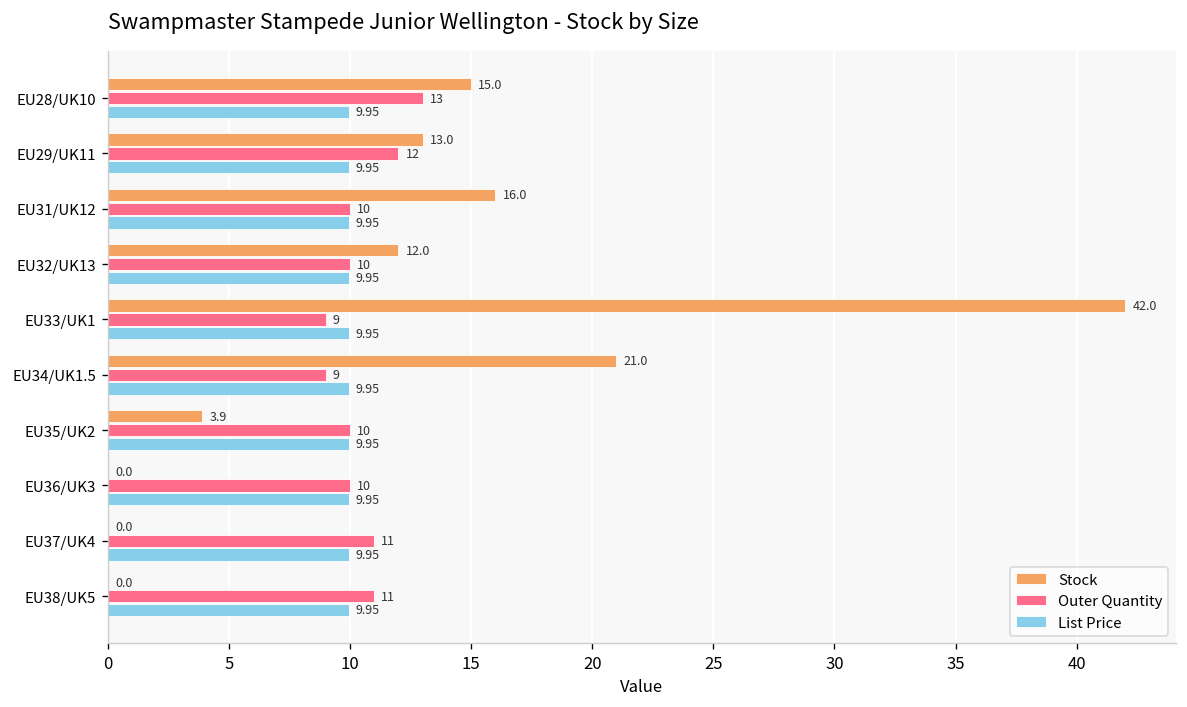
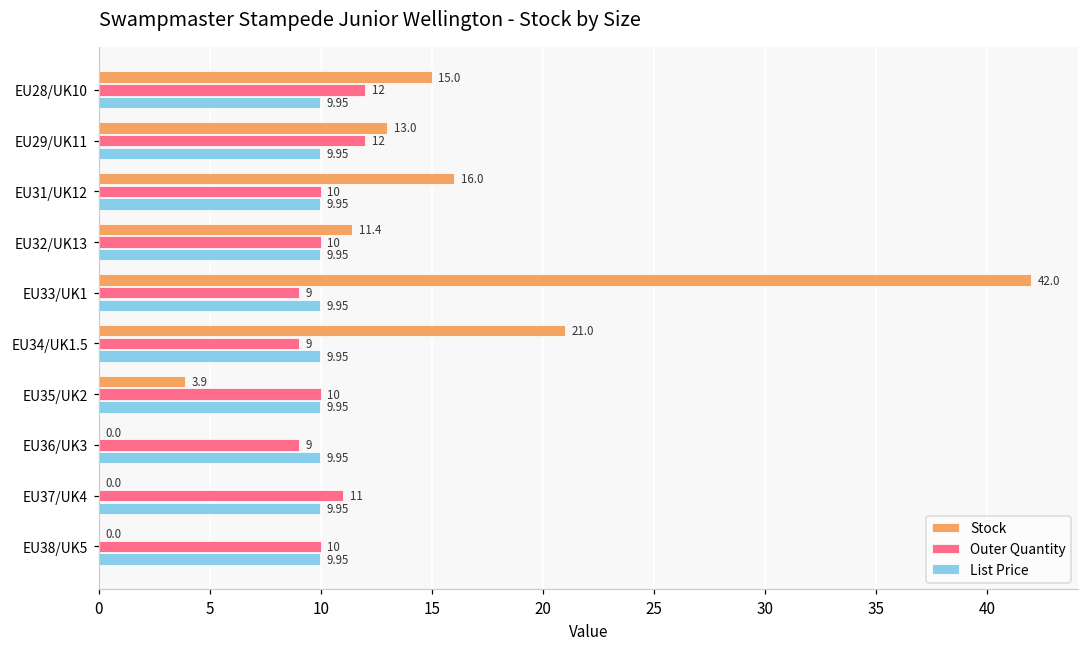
  {
    "Stock": {
      "EU28/UK10": 15.0,
      "EU29/UK11": 13.0,
      "EU31/UK12": 16.0,
-     "EU32/UK13": 12.0,
+     "EU32/UK13": 11.4,
      "EU33/UK1": 42.0,
      "EU34/UK1.5": 21.0,
      "EU35/UK2": 3.9,
      "EU36/UK3": 0.0,
      "EU37/UK4": 0.0,
      "EU38/UK5": 0.0
    },
    "Outer Quantity": {
-     "EU28/UK10": 13,
+     "EU28/UK10": 12,
      "EU29/UK11": 12,
      "EU31/UK12": 10,
      "EU32/UK13": 10,
      "EU33/UK1": 9,
      "EU34/UK1.5": 9,
      "EU35/UK2": 10,
-     "EU36/UK3": 10,
+     "EU36/UK3": 9,
      "EU37/UK4": 11,
-     "EU38/UK5": 11
+     "EU38/UK5": 10
    },
    "List Price": {
      "EU28/UK10": 9.95,
      "EU29/UK11": 9.95,
      "EU31/UK12": 9.95,
      "EU32/UK13": 9.95,
      "EU33/UK1": 9.95,
      "EU34/UK1.5": 9.95,
      "EU35/UK2": 9.95,
      "EU36/UK3": 9.95,
      "EU37/UK4": 9.95,
      "EU38/UK5": 9.95
    }
  }
